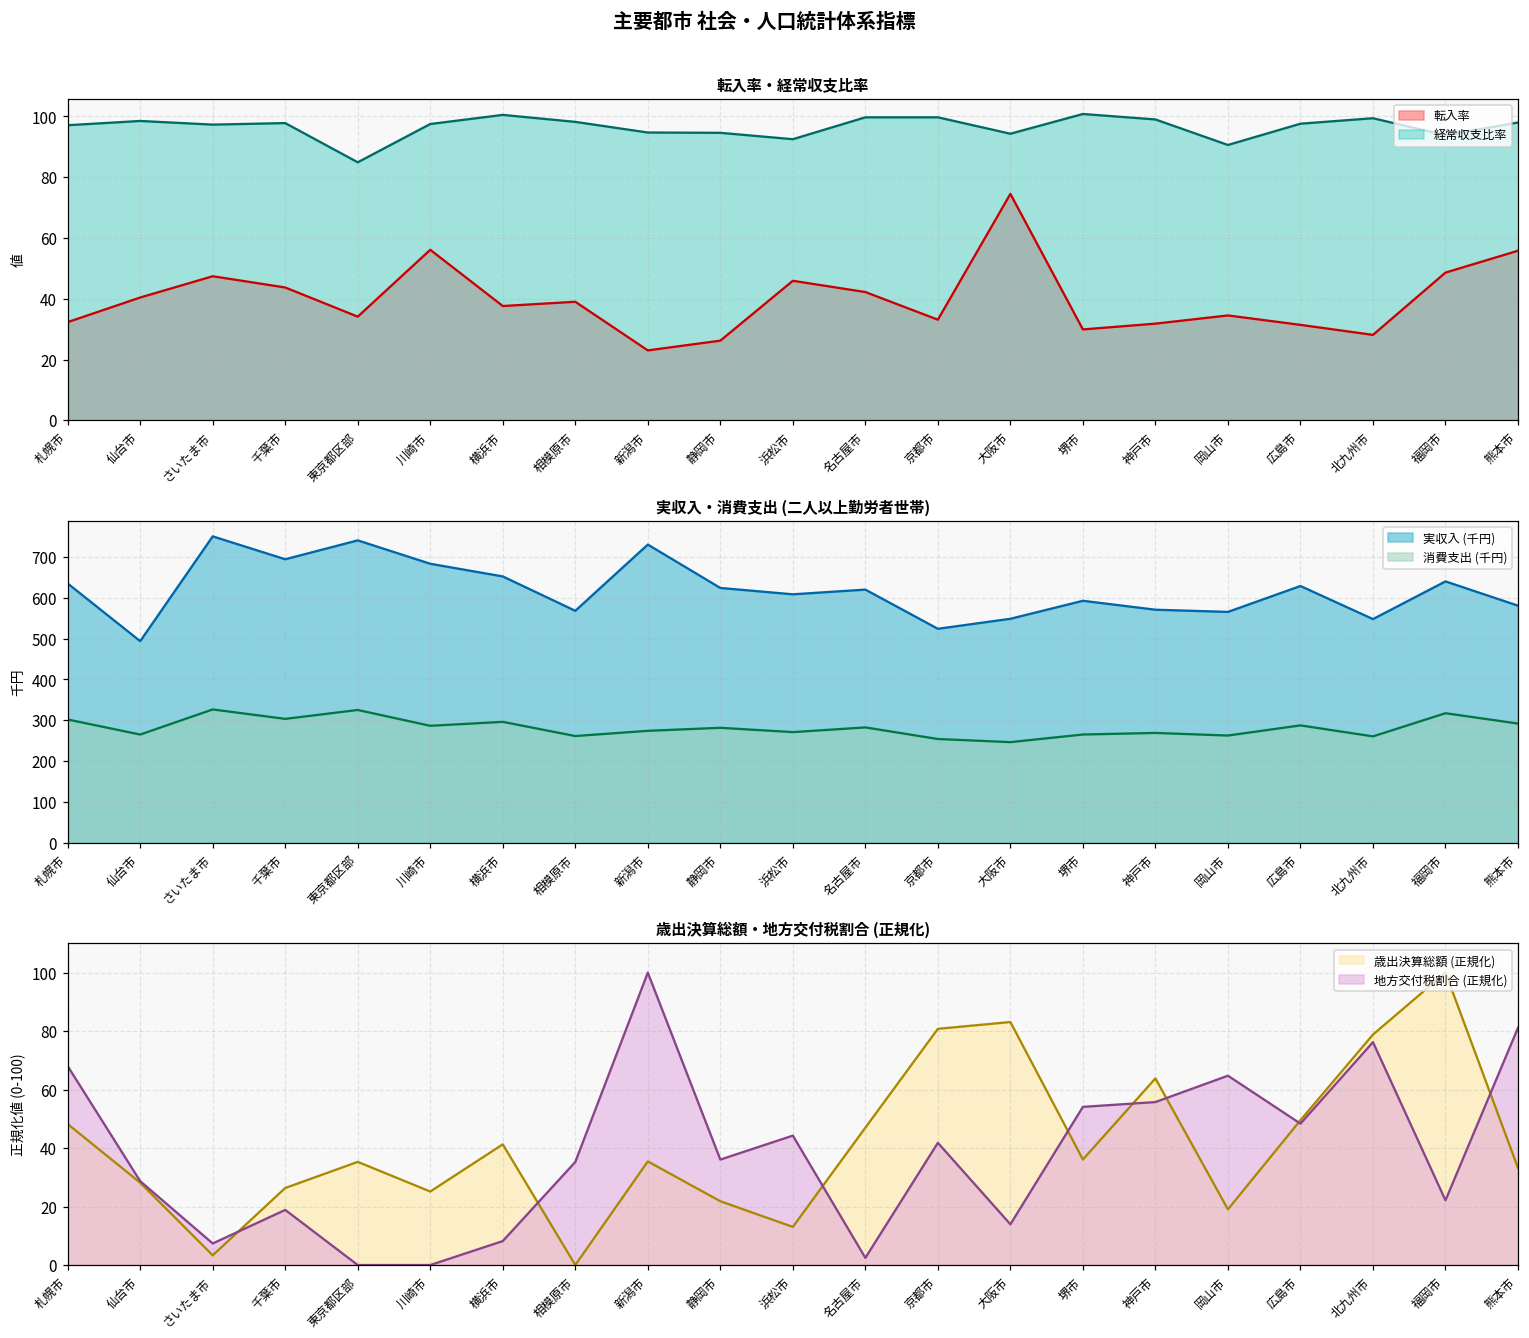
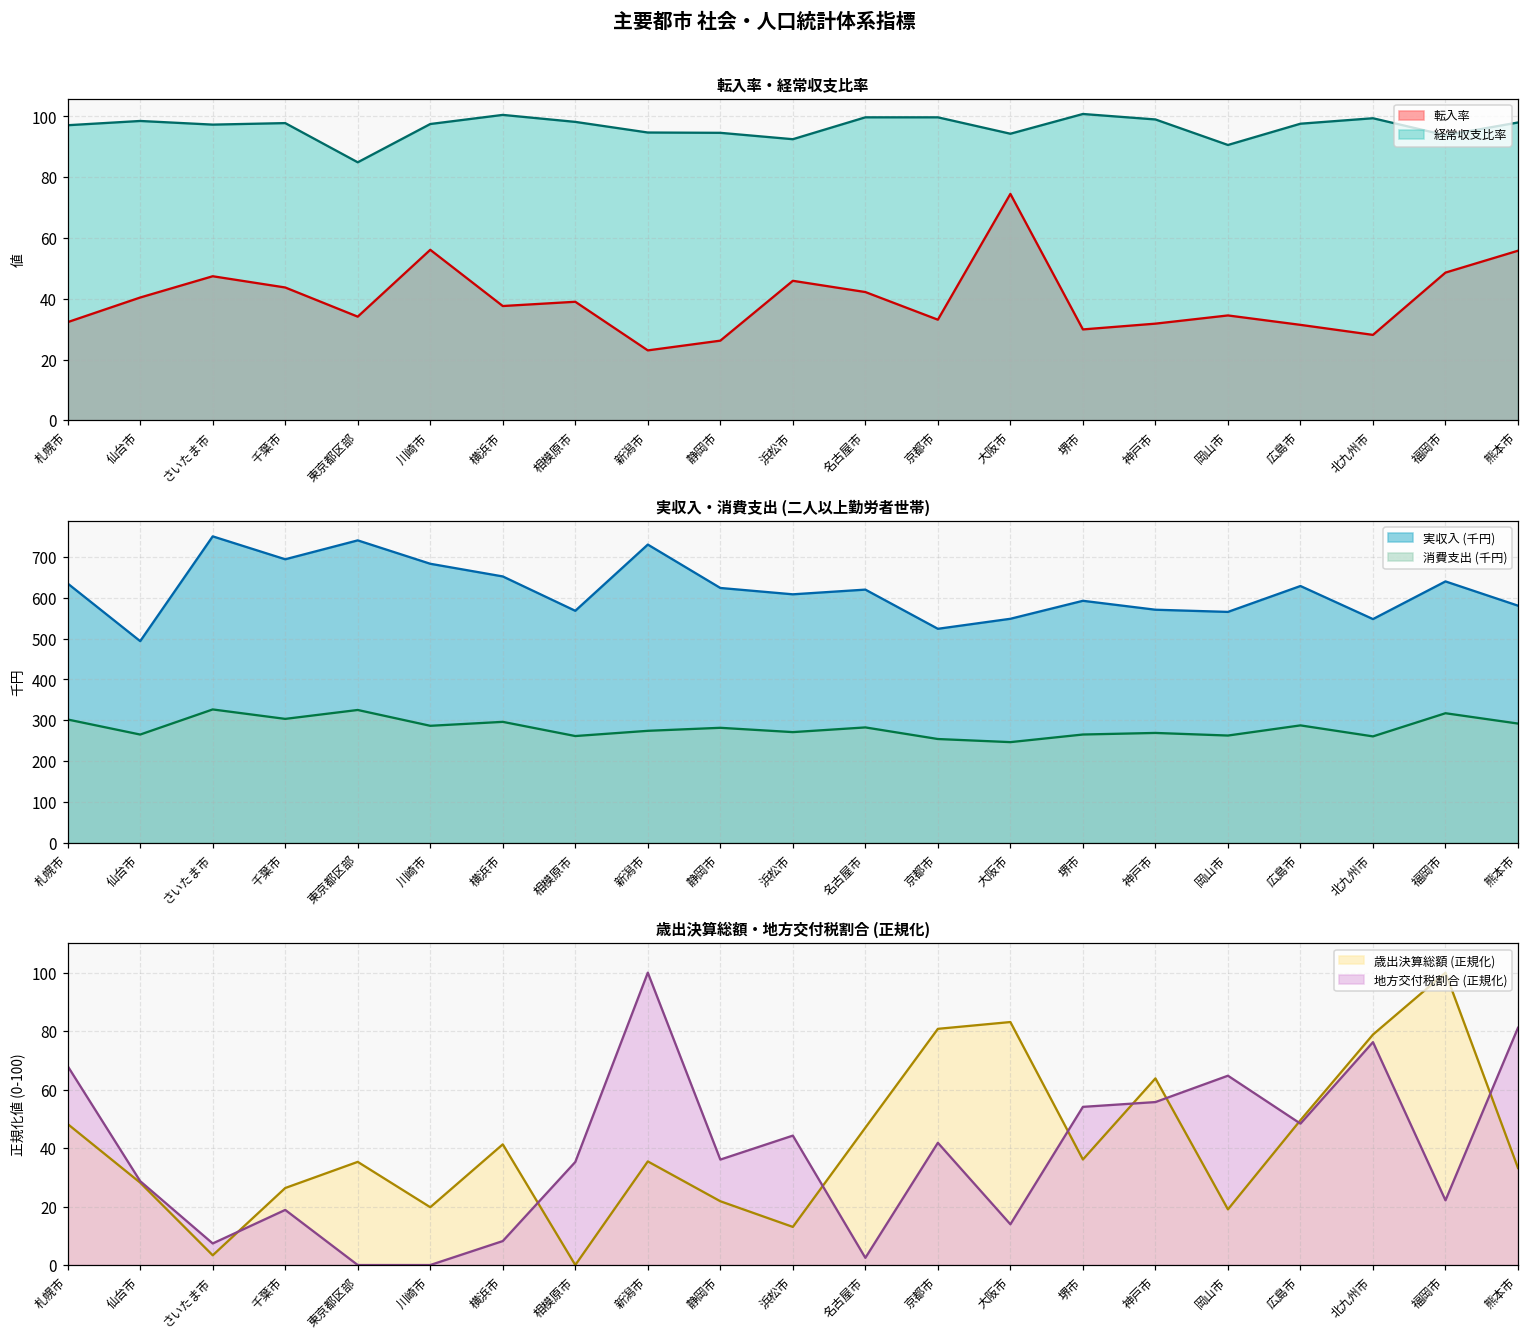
  {
    "転入率・経常収支比率": {
      "転入率": {
        "札幌市": 32,
        "仙台市": 40,
        "さいたま市": 47,
        "千葉市": 44,
        "東京都区部": 34,
        "川崎市": 56,
        "横浜市": 38,
        "相模原市": 39,
        "新潟市": 23,
        "静岡市": 26,
        "浜松市": 46,
        "名古屋市": 42,
        "京都市": 33,
        "大阪市": 75,
        "堺市": 30,
        "神戸市": 32,
        "岡山市": 35,
        "広島市": 31,
        "北九州市": 28,
        "福岡市": 49,
        "熊本市": 56
      },
      "経常収支比率": {
        "札幌市": 97,
        "仙台市": 99,
        "さいたま市": 97,
        "千葉市": 98,
        "東京都区部": 85,
        "川崎市": 98,
        "横浜市": 101,
        "相模原市": 98,
        "新潟市": 95,
        "静岡市": 95,
        "浜松市": 93,
        "名古屋市": 100,
        "京都市": 100,
        "大阪市": 94,
        "堺市": 101,
        "神戸市": 99,
        "岡山市": 91,
        "広島市": 98,
        "北九州市": 99,
        "熊本市": 98
      }
    },
    "実収入・消費支出 (二人以上勤労者世帯)": {
      "実収入 (千円)": {
        "札幌市": 630,
        "仙台市": 490,
        "さいたま市": 750,
        "千葉市": 690,
        "東京都区部": 740,
        "川崎市": 680,
        "横浜市": 650,
        "相模原市": 570,
        "新潟市": 730,
        "静岡市": 620,
        "浜松市": 610,
        "名古屋市": 620,
        "京都市": 520,
        "大阪市": 550,
        "堺市": 590,
        "神戸市": 570,
        "岡山市": 570,
        "広島市": 630,
        "北九州市": 550,
        "福岡市": 640,
        "熊本市": 580
      },
      "消費支出 (千円)": {
        "札幌市": 300,
        "仙台市": 260,
        "さいたま市": 330,
        "千葉市": 300,
        "東京都区部": 330,
        "川崎市": 290,
        "横浜市": 300,
        "相模原市": 260,
        "新潟市": 270,
        "静岡市": 280,
        "浜松市": 270,
        "名古屋市": 280,
        "京都市": 250,
        "大阪市": 250,
        "堺市": 260,
        "神戸市": 270,
        "岡山市": 260,
        "広島市": 290,
        "北九州市": 260,
        "福岡市": 320,
        "熊本市": 290
      }
    },
    "歳出決算総額・地方交付税割合 (正規化)": {
      "歳出決算総額 (正規化)": {
        "札幌市": 48,
        "さいたま市": 3,
        "千葉市": 26,
        "東京都区部": 35,
-       "川崎市": 25,
+       "川崎市": 20,
        "横浜市": 41,
        "相模原市": 0,
        "新潟市": 35,
        "静岡市": 22,
        "浜松市": 13,
        "名古屋市": 47,
        "京都市": 81,
        "大阪市": 83,
        "堺市": 36,
        "神戸市": 64,
        "岡山市": 19,
        "広島市": 50,
        "北九州市": 79,
        "熊本市": 33
      },
      "地方交付税割合 (正規化)": {
        "札幌市": 68,
        "さいたま市": 7,
        "千葉市": 19,
        "東京都区部": 0,
        "川崎市": 0,
        "横浜市": 8,
        "相模原市": 35,
        "新潟市": 100,
        "静岡市": 36,
        "浜松市": 44,
        "名古屋市": 2,
        "京都市": 42,
        "大阪市": 14,
        "堺市": 54,
        "神戸市": 56,
        "岡山市": 65,
        "広島市": 48,
        "北九州市": 76,
        "福岡市": 22,
        "熊本市": 81
      }
    }
  }
